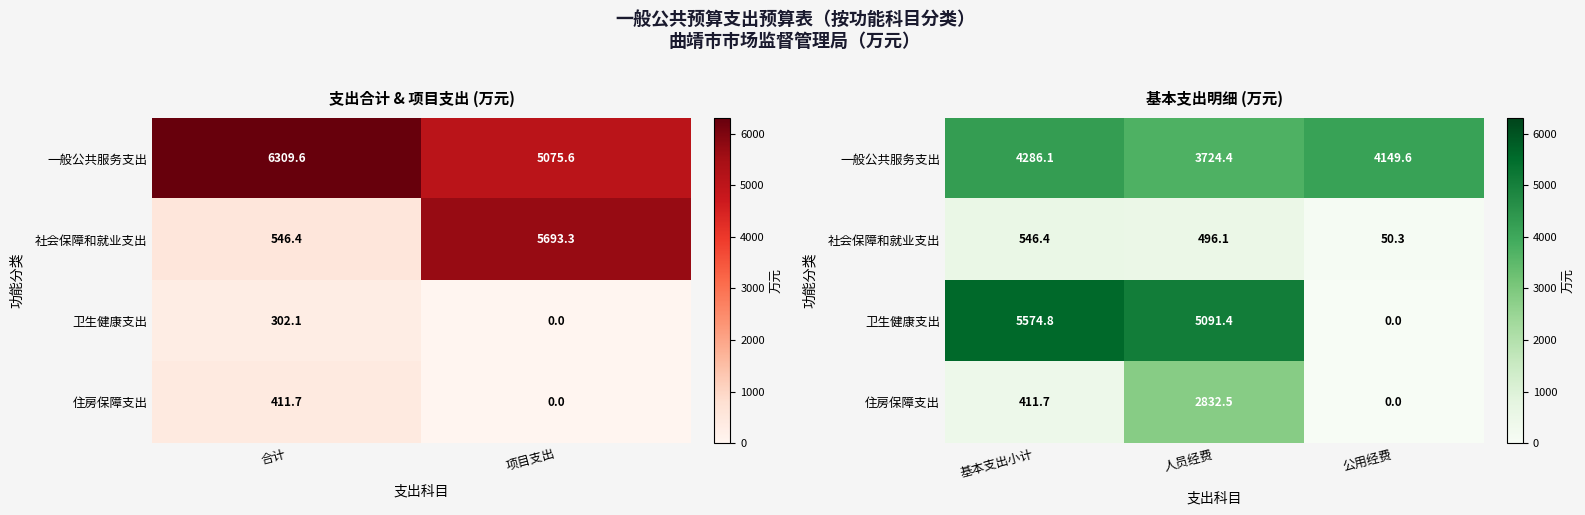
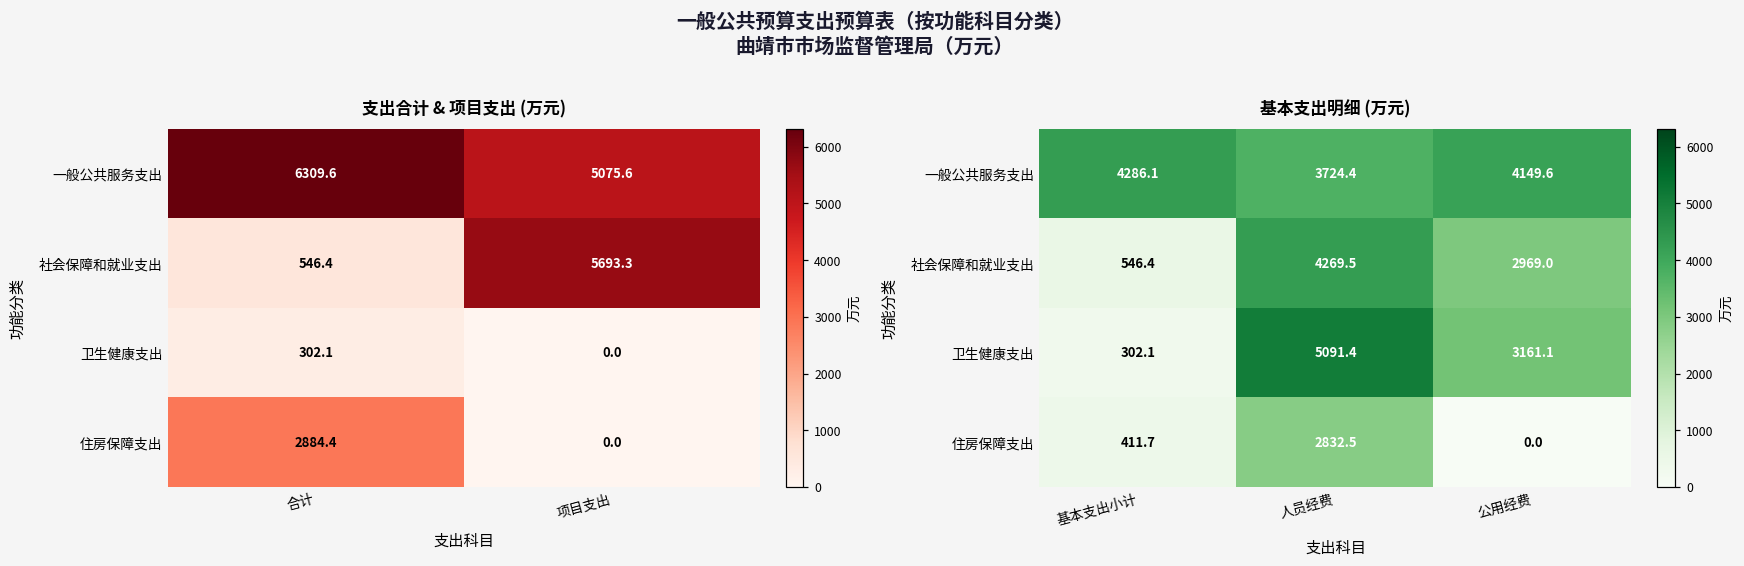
  {
    "支出合计 & 项目支出 (万元)": {
      "一般公共服务支出": {
        "合计": 6309.6,
        "项目支出": 5075.6
      },
      "社会保障和就业支出": {
        "合计": 546.4,
        "项目支出": 5693.3
      },
      "卫生健康支出": {
        "合计": 302.1,
        "项目支出": 0.0
      },
      "住房保障支出": {
-       "合计": 411.7,
+       "合计": 2884.4,
        "项目支出": 0.0
      }
    },
    "基本支出明细 (万元)": {
      "一般公共服务支出": {
        "基本支出小计": 4286.1,
        "人员经费": 3724.4,
        "公用经费": 4149.6
      },
      "社会保障和就业支出": {
        "基本支出小计": 546.4,
-       "人员经费": 496.1,
-       "公用经费": 50.3
+       "人员经费": 4269.5,
+       "公用经费": 2969.0
      },
      "卫生健康支出": {
-       "基本支出小计": 5574.8,
+       "基本支出小计": 302.1,
        "人员经费": 5091.4,
-       "公用经费": 0.0
+       "公用经费": 3161.1
      },
      "住房保障支出": {
        "基本支出小计": 411.7,
        "人员经费": 2832.5,
        "公用经费": 0.0
      }
    }
  }
